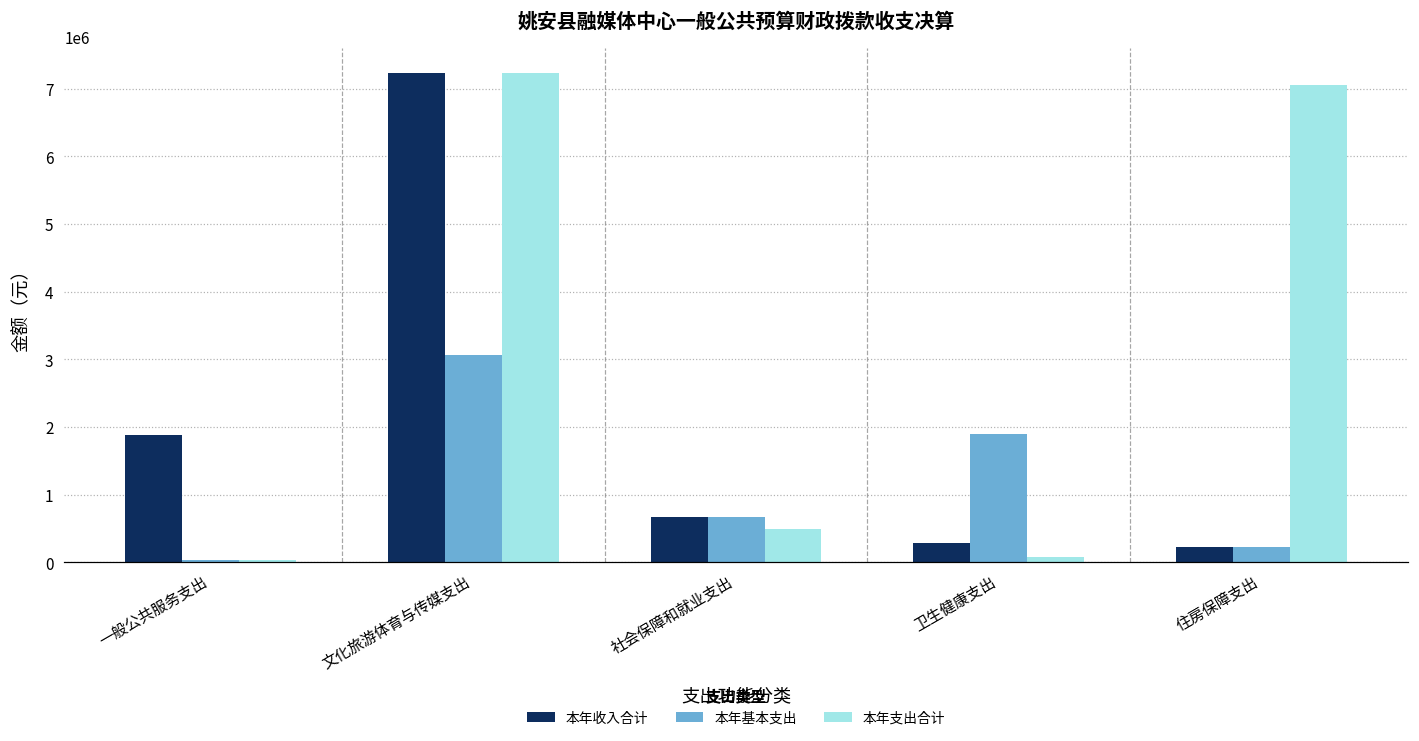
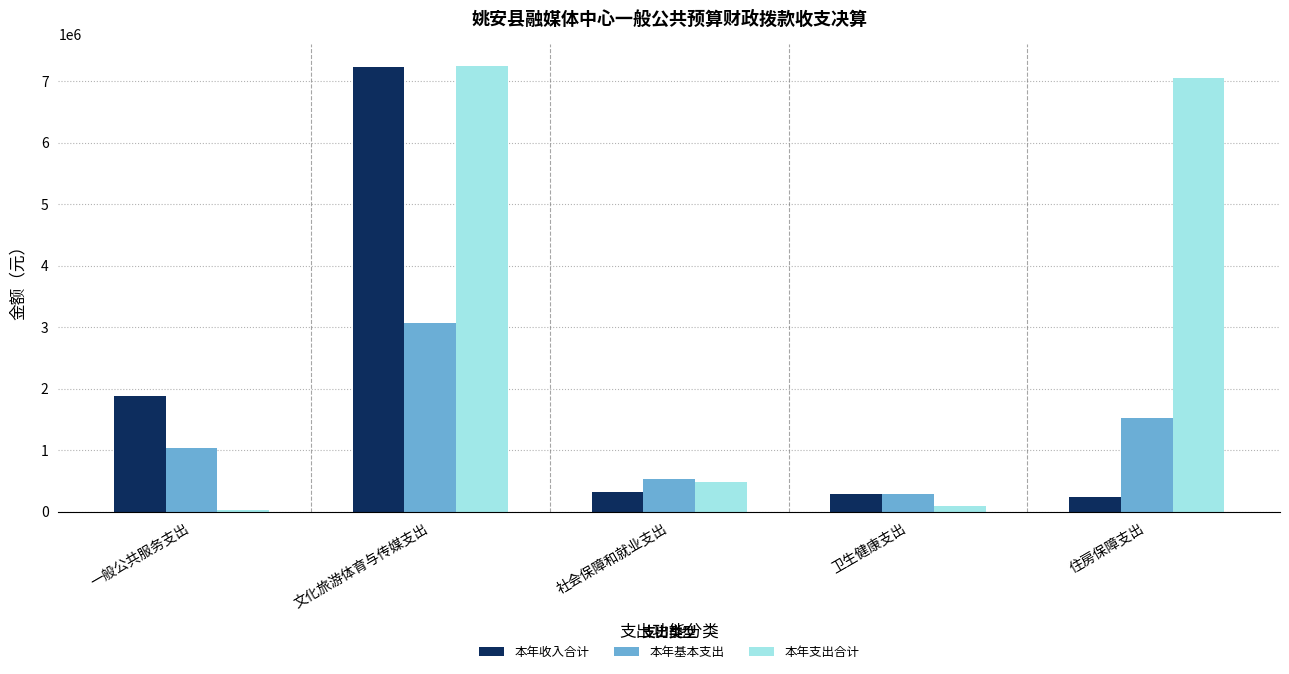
  {
    "本年收入合计": {
      "一般公共服务支出": 1900000,
      "文化旅游体育与传媒支出": 7200000,
-     "社会保障和就业支出": 700000,
+     "社会保障和就业支出": 300000,
      "卫生健康支出": 300000,
      "住房保障支出": 200000
    },
    "本年基本支出": {
-     "一般公共服务支出": 0,
+     "一般公共服务支出": 1000000,
      "文化旅游体育与传媒支出": 3100000,
-     "社会保障和就业支出": 700000,
-     "卫生健康支出": 1900000,
-     "住房保障支出": 200000
+     "社会保障和就业支出": 500000,
+     "卫生健康支出": 300000,
+     "住房保障支出": 1500000
    },
    "本年支出合计": {
      "文化旅游体育与传媒支出": 7200000,
      "社会保障和就业支出": 500000,
      "卫生健康支出": 100000,
      "住房保障支出": 7100000
    }
  }
